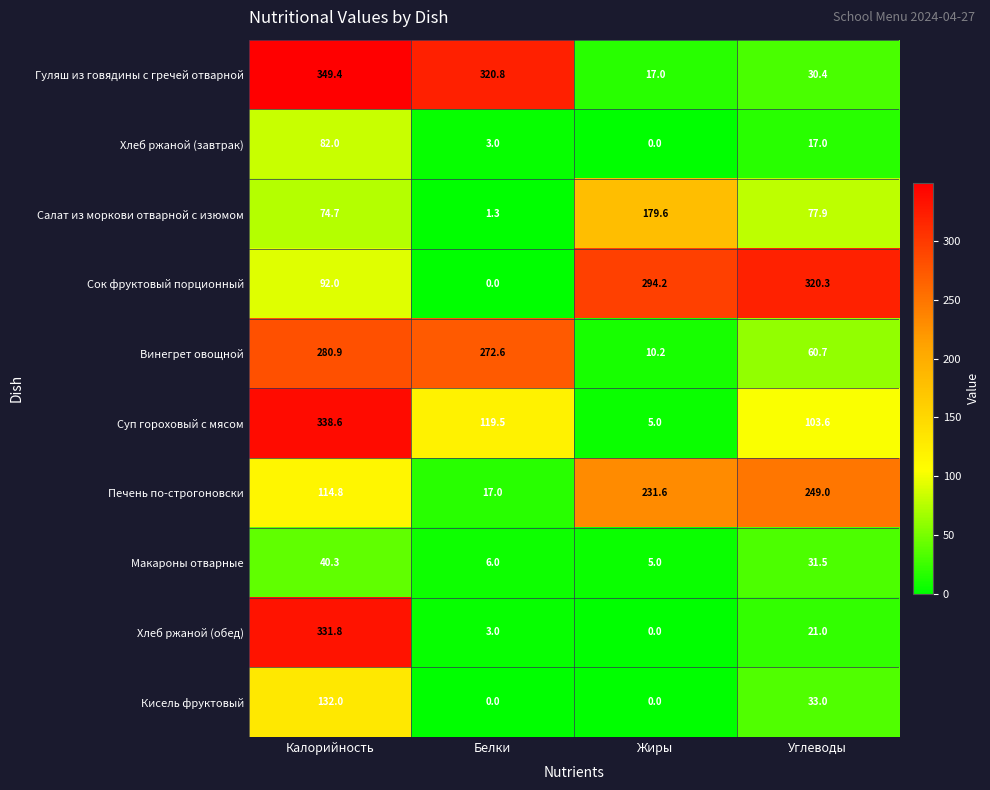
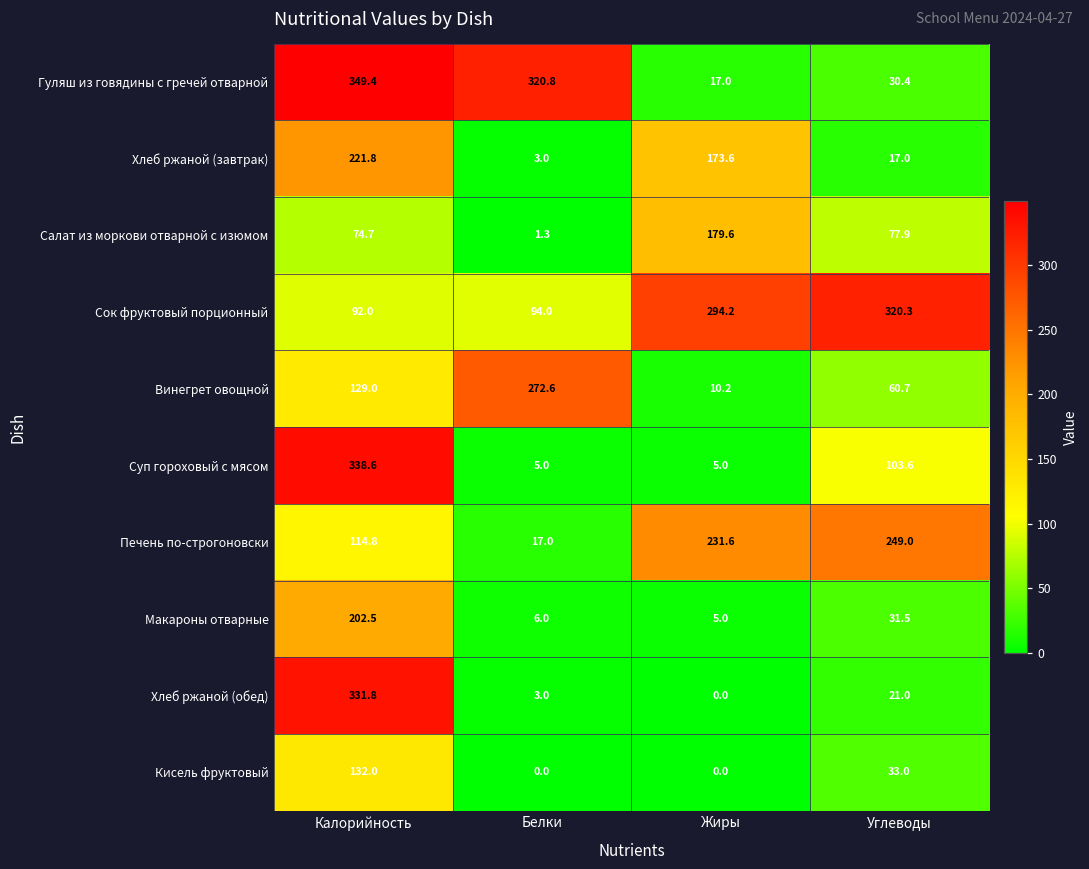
  {
    "Гуляш из говядины с гречей отварной": {
      "Калорийность": 349.4,
      "Белки": 320.8,
      "Жиры": 17.0,
      "Углеводы": 30.4
    },
    "Хлеб ржаной (завтрак)": {
-     "Калорийность": 82.0,
+     "Калорийность": 221.8,
      "Белки": 3.0,
-     "Жиры": 0.0,
+     "Жиры": 173.6,
      "Углеводы": 17.0
    },
    "Салат из моркови отварной с изюмом": {
      "Калорийность": 74.7,
      "Белки": 1.3,
      "Жиры": 179.6,
      "Углеводы": 77.9
    },
    "Сок фруктовый порционный": {
      "Калорийность": 92.0,
-     "Белки": 0.0,
+     "Белки": 94.0,
      "Жиры": 294.2,
      "Углеводы": 320.3
    },
    "Винегрет овощной": {
-     "Калорийность": 280.9,
+     "Калорийность": 129.0,
      "Белки": 272.6,
      "Жиры": 10.2,
      "Углеводы": 60.7
    },
    "Суп гороховый с мясом": {
      "Калорийность": 338.6,
-     "Белки": 119.5,
+     "Белки": 5.0,
      "Жиры": 5.0,
      "Углеводы": 103.6
    },
    "Печень по-строгоновски": {
      "Калорийность": 114.8,
      "Белки": 17.0,
      "Жиры": 231.6,
      "Углеводы": 249.0
    },
    "Макароны отварные": {
-     "Калорийность": 40.3,
+     "Калорийность": 202.5,
      "Белки": 6.0,
      "Жиры": 5.0,
      "Углеводы": 31.5
    },
    "Хлеб ржаной (обед)": {
      "Калорийность": 331.8,
      "Белки": 3.0,
      "Жиры": 0.0,
      "Углеводы": 21.0
    },
    "Кисель фруктовый": {
      "Калорийность": 132.0,
      "Белки": 0.0,
      "Жиры": 0.0,
      "Углеводы": 33.0
    }
  }
